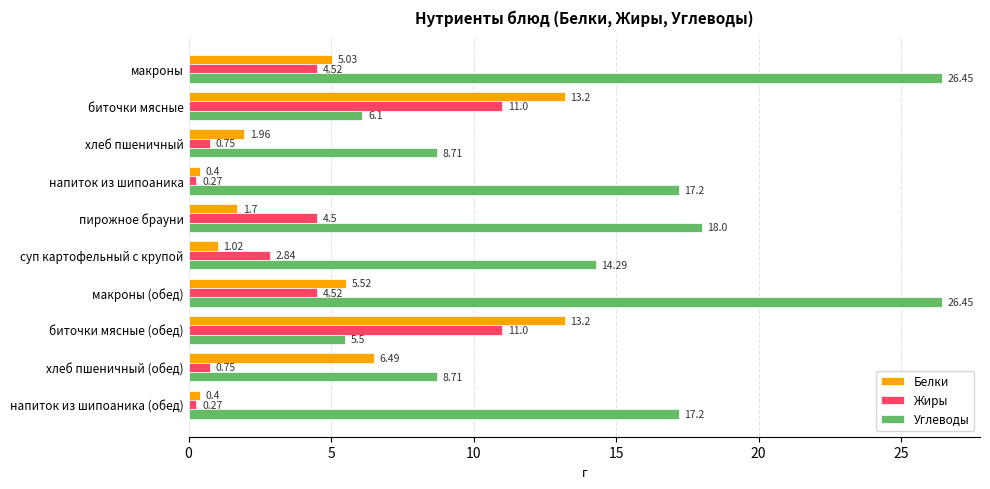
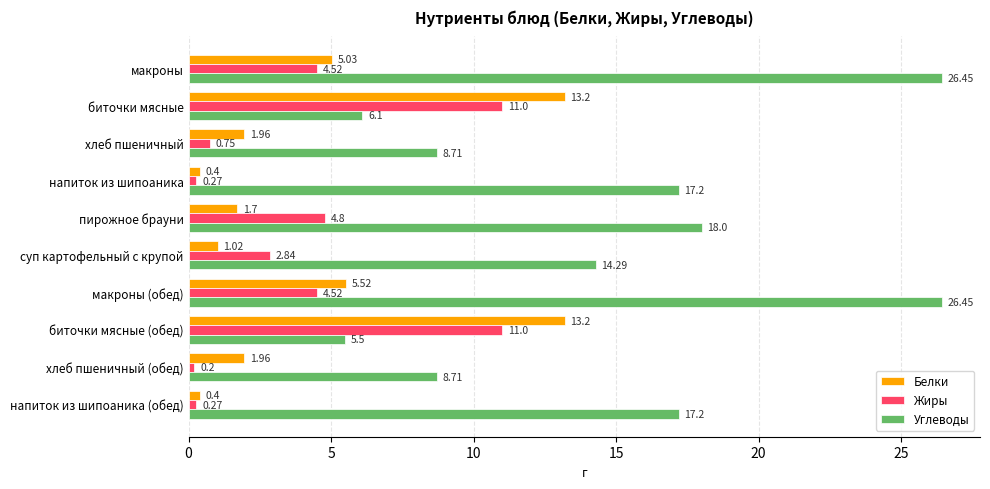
  {
    "Белки": {
      "макроны": 5.03,
      "биточки мясные": 13.2,
      "хлеб пшеничный": 1.96,
      "напиток из шипоаника": 0.4,
      "пирожное брауни": 1.7,
      "суп картофельный с крупой": 1.02,
      "макроны (обед)": 5.52,
      "биточки мясные (обед)": 13.2,
-     "хлеб пшеничный (обед)": 6.49,
+     "хлеб пшеничный (обед)": 1.96,
      "напиток из шипоаника (обед)": 0.4
    },
    "Жиры": {
      "макроны": 4.52,
      "биточки мясные": 11.0,
      "хлеб пшеничный": 0.75,
      "напиток из шипоаника": 0.27,
-     "пирожное брауни": 4.5,
+     "пирожное брауни": 4.8,
      "суп картофельный с крупой": 2.84,
      "макроны (обед)": 4.52,
      "биточки мясные (обед)": 11.0,
-     "хлеб пшеничный (обед)": 0.75,
+     "хлеб пшеничный (обед)": 0.2,
      "напиток из шипоаника (обед)": 0.27
    },
    "Углеводы": {
      "макроны": 26.45,
      "биточки мясные": 6.1,
      "хлеб пшеничный": 8.71,
      "напиток из шипоаника": 17.2,
      "пирожное брауни": 18.0,
      "суп картофельный с крупой": 14.29,
      "макроны (обед)": 26.45,
      "биточки мясные (обед)": 5.5,
      "хлеб пшеничный (обед)": 8.71,
      "напиток из шипоаника (обед)": 17.2
    }
  }
